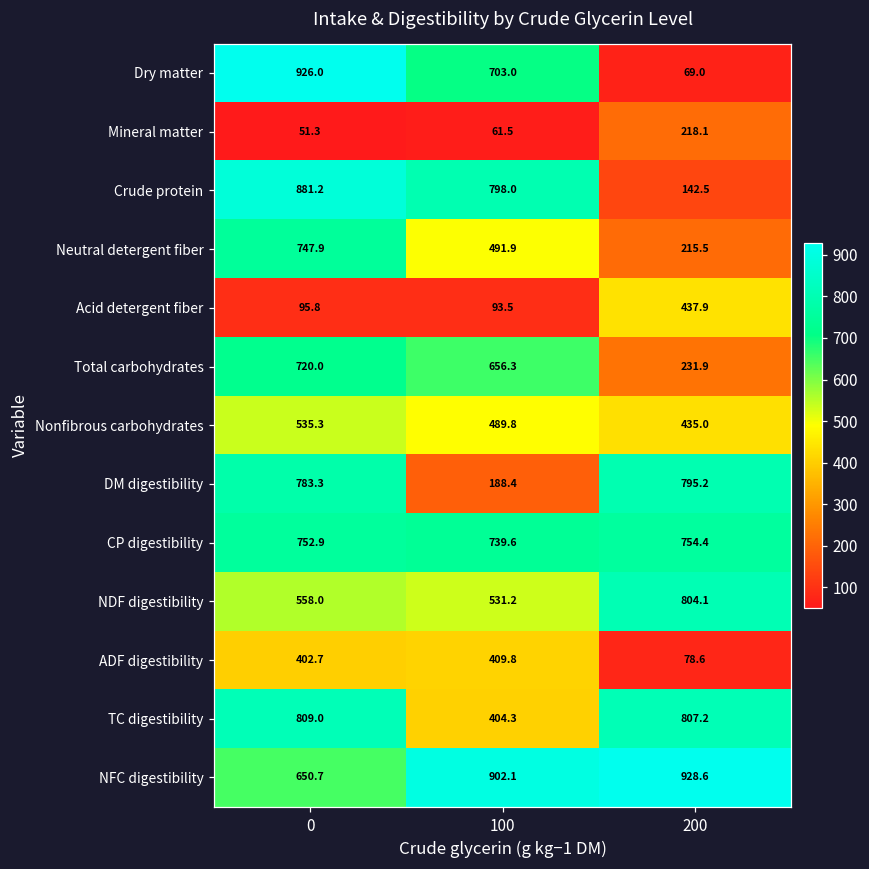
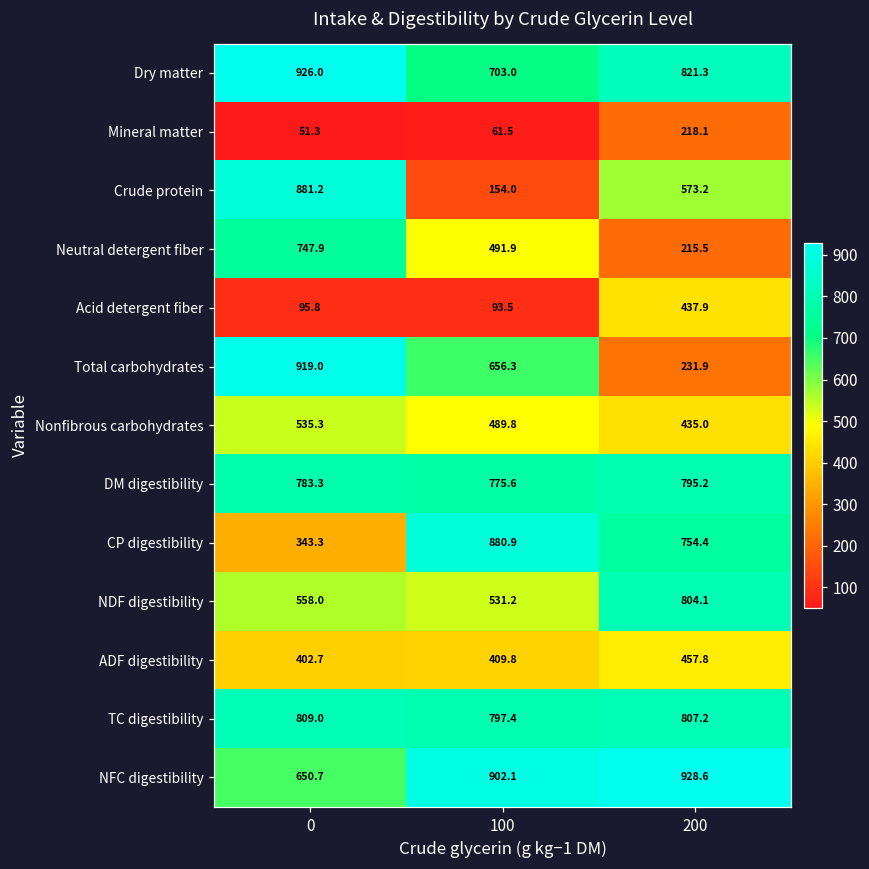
  {
    "Dry matter": {
      "0": 926.0,
      "100": 703.0,
-     "200": 69.0
+     "200": 821.3
    },
    "Mineral matter": {
      "0": 51.3,
      "100": 61.5,
      "200": 218.1
    },
    "Crude protein": {
      "0": 881.2,
-     "100": 798.0,
-     "200": 142.5
+     "100": 154.0,
+     "200": 573.2
    },
    "Neutral detergent fiber": {
      "0": 747.9,
      "100": 491.9,
      "200": 215.5
    },
    "Acid detergent fiber": {
      "0": 95.8,
      "100": 93.5,
      "200": 437.9
    },
    "Total carbohydrates": {
-     "0": 720.0,
+     "0": 919.0,
      "100": 656.3,
      "200": 231.9
    },
    "Nonfibrous carbohydrates": {
      "0": 535.3,
      "100": 489.8,
      "200": 435.0
    },
    "DM digestibility": {
      "0": 783.3,
-     "100": 188.4,
+     "100": 775.6,
      "200": 795.2
    },
    "CP digestibility": {
-     "0": 752.9,
-     "100": 739.6,
+     "0": 343.3,
+     "100": 880.9,
      "200": 754.4
    },
    "NDF digestibility": {
      "0": 558.0,
      "100": 531.2,
      "200": 804.1
    },
    "ADF digestibility": {
      "0": 402.7,
      "100": 409.8,
-     "200": 78.6
+     "200": 457.8
    },
    "TC digestibility": {
      "0": 809.0,
-     "100": 404.3,
+     "100": 797.4,
      "200": 807.2
    },
    "NFC digestibility": {
      "0": 650.7,
      "100": 902.1,
      "200": 928.6
    }
  }
